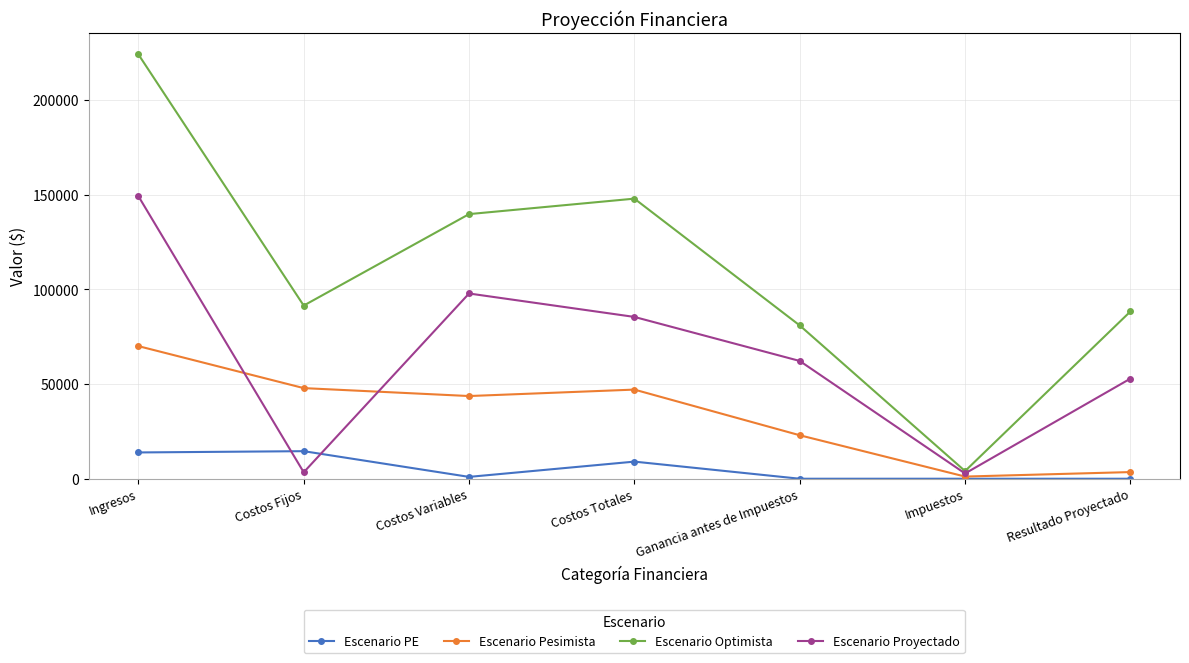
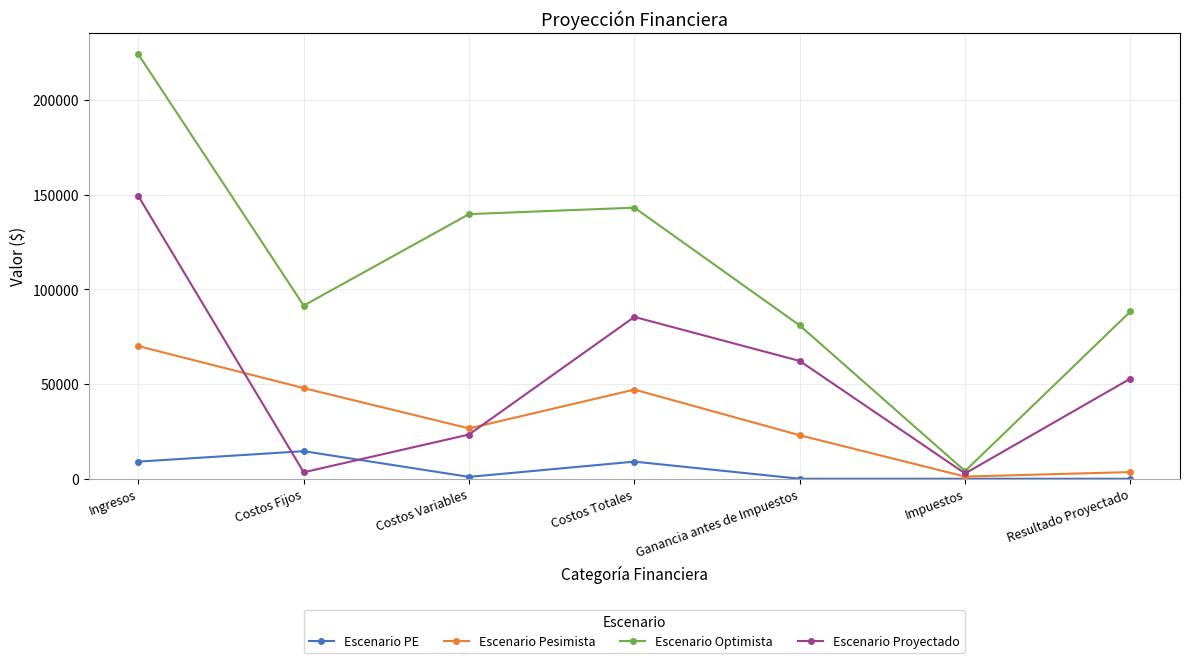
  {
    "Escenario PE": {
-     "Ingresos": 14000,
+     "Ingresos": 9000,
      "Costos Fijos": 15000,
      "Costos Variables": 1000,
      "Costos Totales": 9000,
      "Ganancia antes de Impuestos": 0,
      "Resultado Proyectado": 0
    },
    "Escenario Pesimista": {
      "Ingresos": 70000,
      "Costos Fijos": 48000,
-     "Costos Variables": 44000,
+     "Costos Variables": 27000,
      "Costos Totales": 47000,
      "Ganancia antes de Impuestos": 23000,
      "Resultado Proyectado": 4000
    },
    "Escenario Optimista": {
      "Ingresos": 224000,
      "Costos Fijos": 91000,
      "Costos Variables": 140000,
-     "Costos Totales": 148000,
+     "Costos Totales": 143000,
      "Ganancia antes de Impuestos": 81000,
      "Resultado Proyectado": 88000
    },
    "Escenario Proyectado": {
      "Ingresos": 149000,
      "Costos Fijos": 3000,
-     "Costos Variables": 98000,
+     "Costos Variables": 23000,
      "Costos Totales": 85000,
      "Ganancia antes de Impuestos": 62000,
      "Resultado Proyectado": 53000
    }
  }
